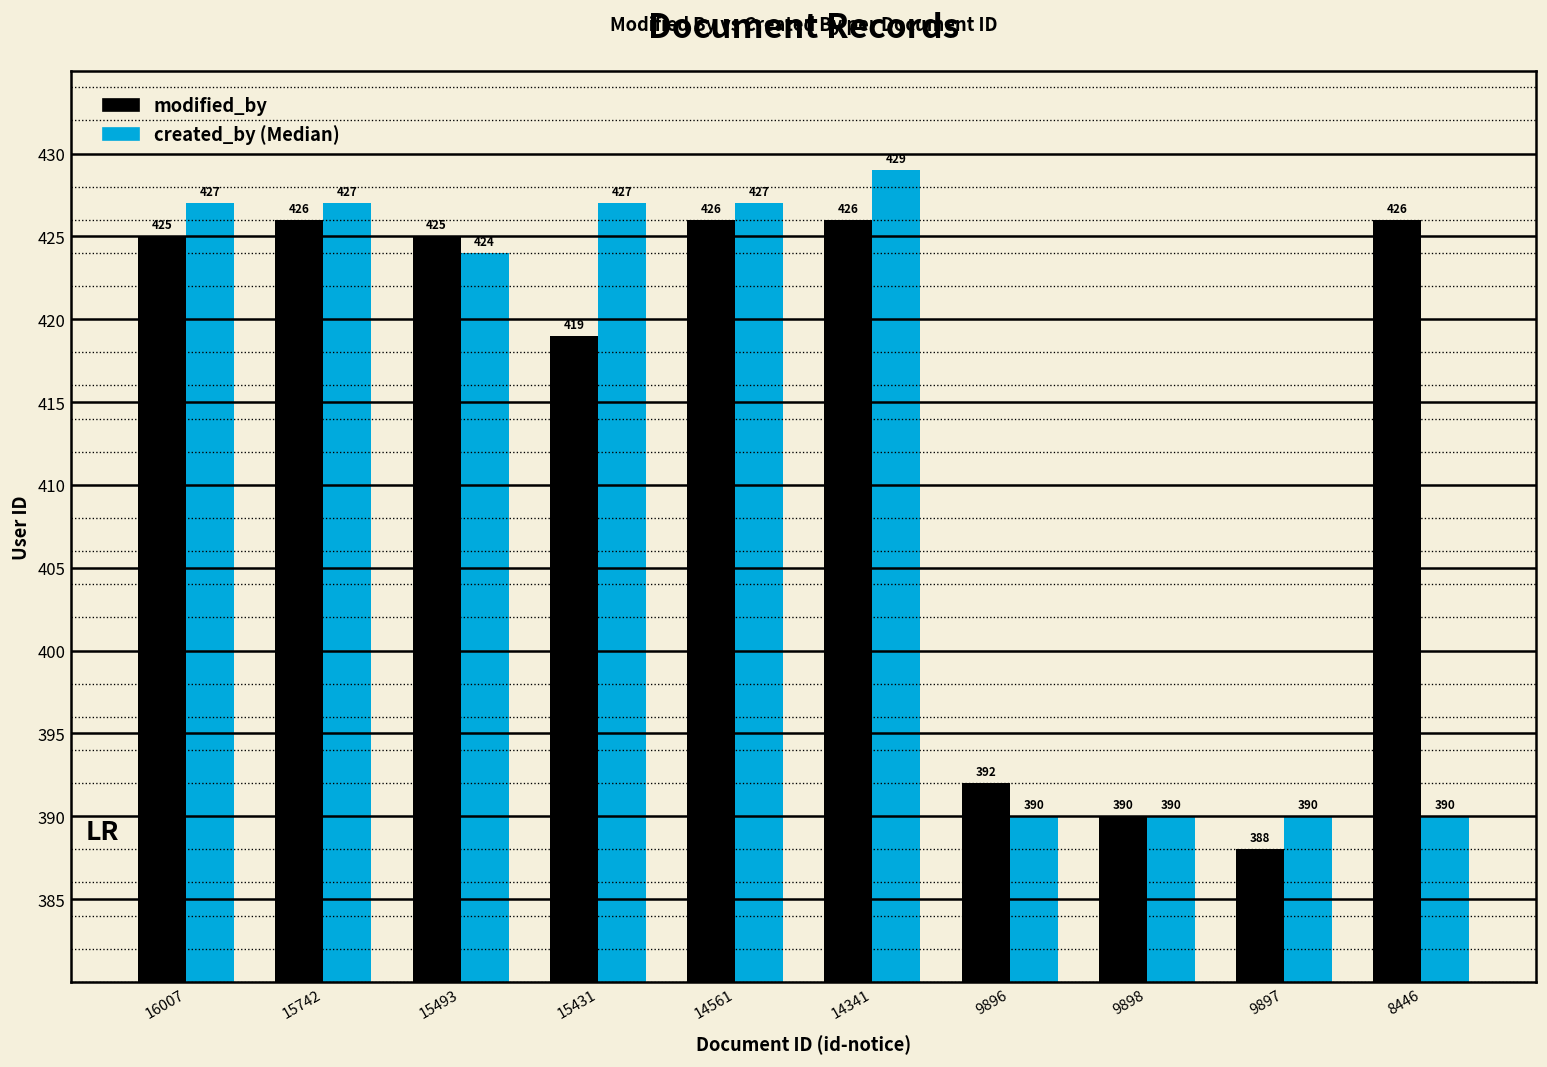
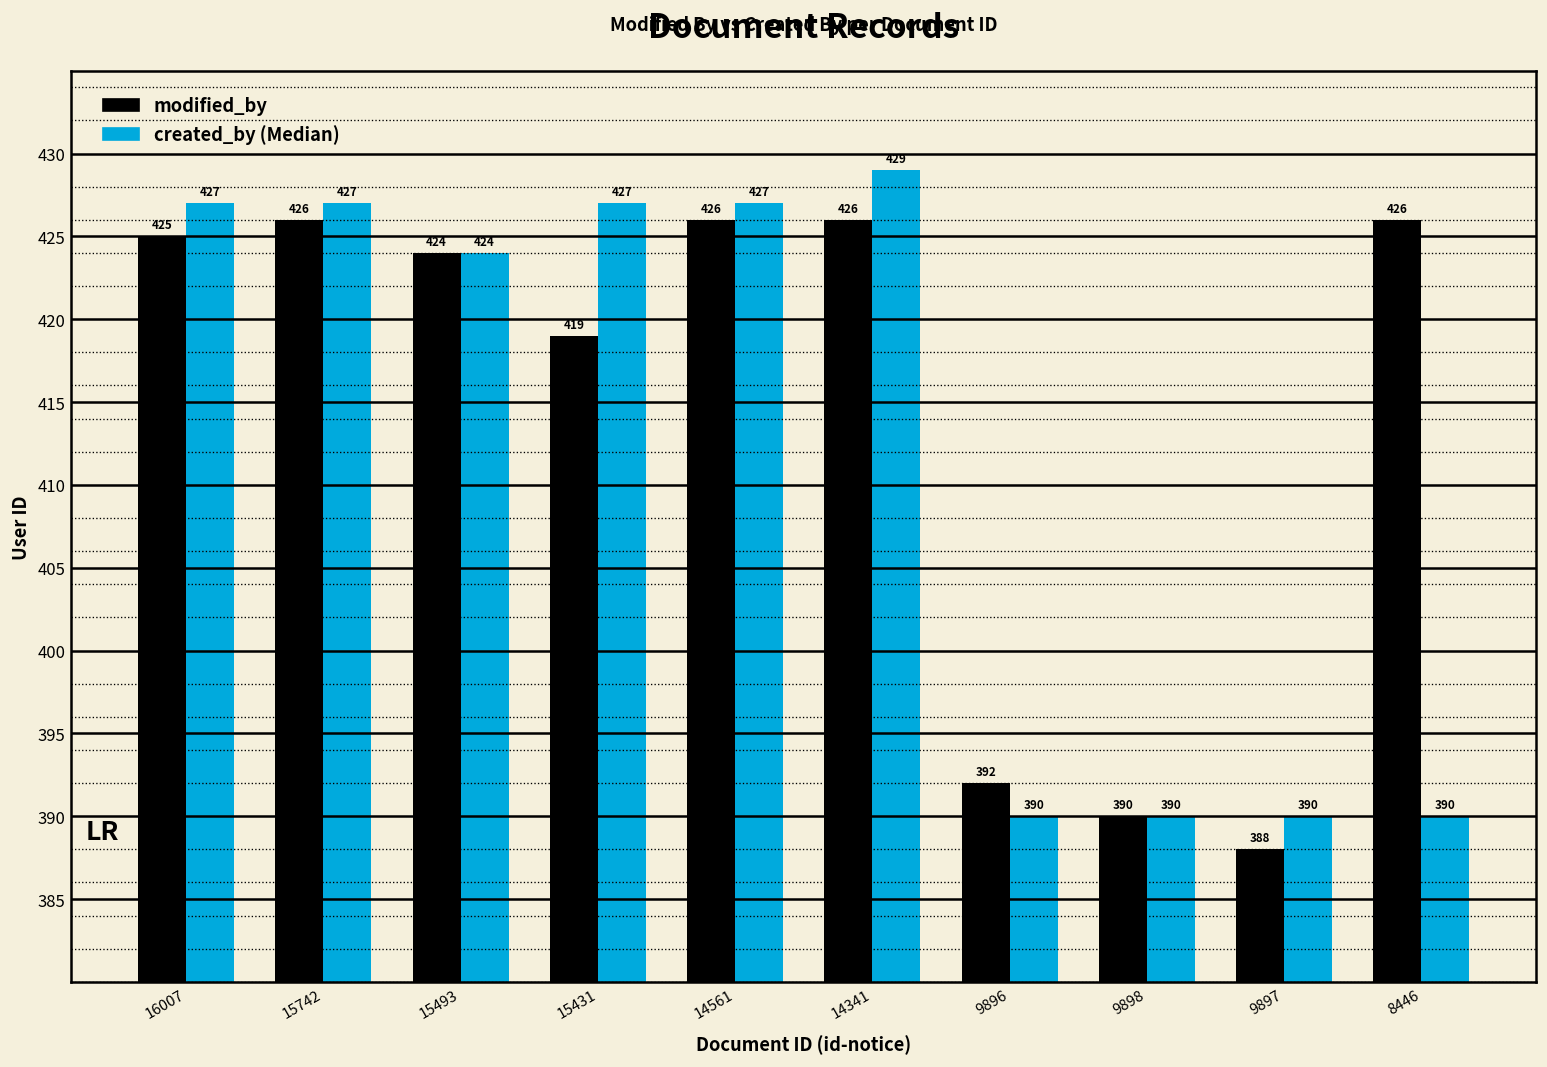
  {
    "modified_by": {
      "16007": 425,
      "15742": 426,
-     "15493": 425,
+     "15493": 424,
      "15431": 419,
      "14561": 426,
      "14341": 426,
      "9896": 392,
      "9898": 390,
      "9897": 388,
      "8446": 426
    }
  }
